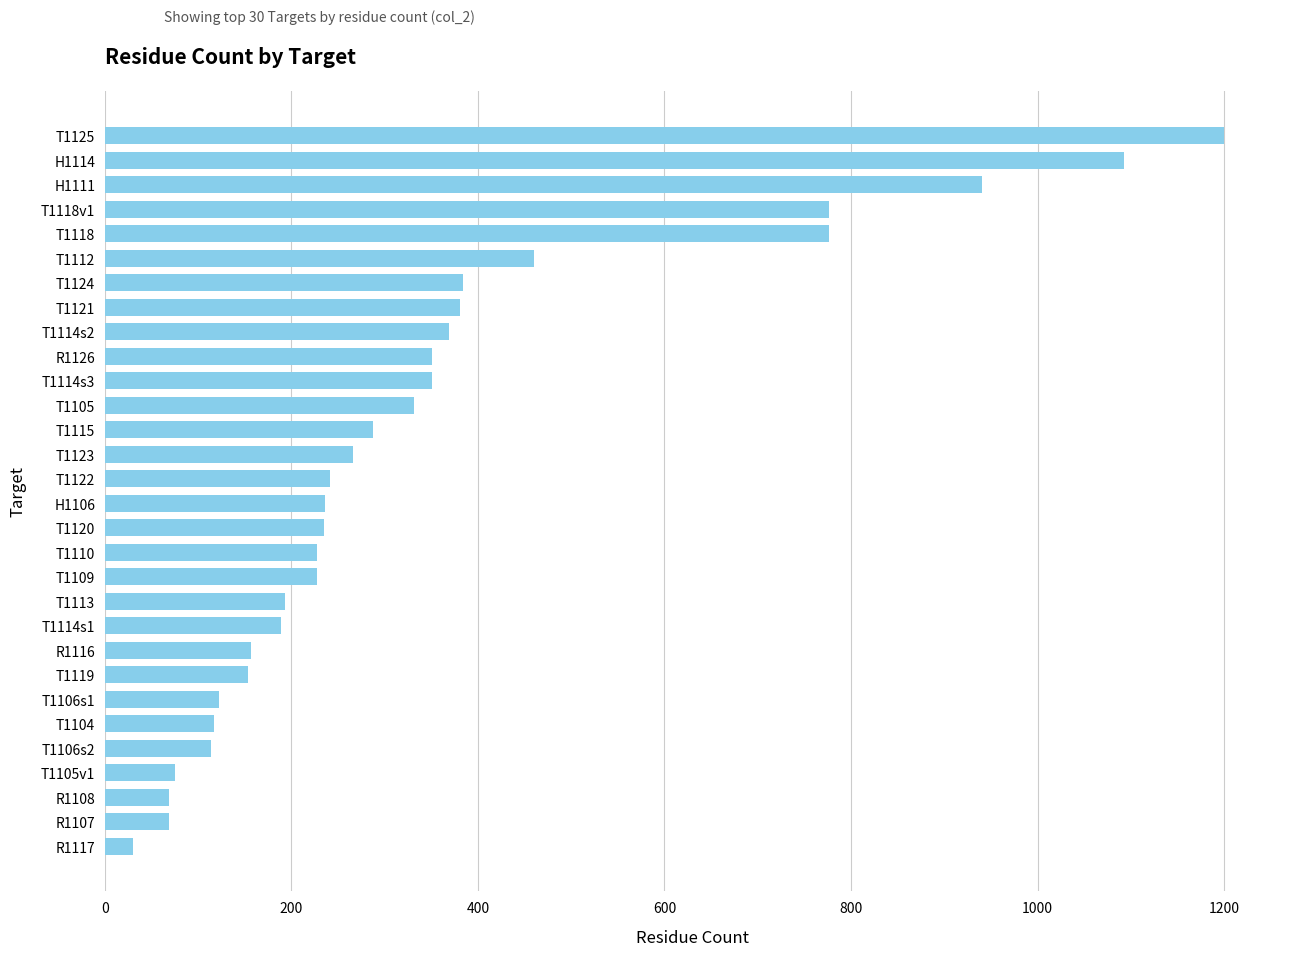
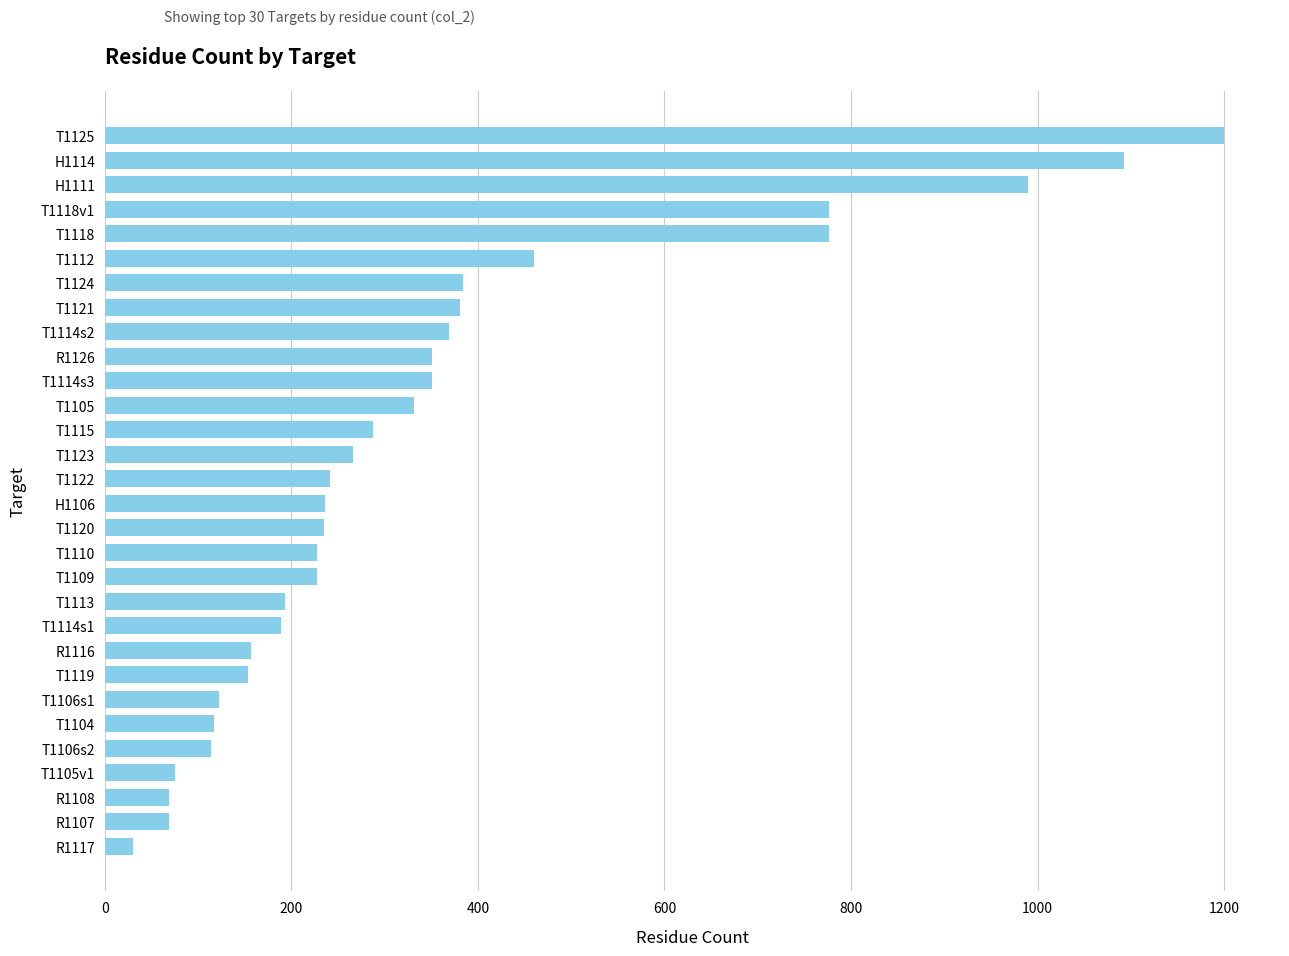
  {
    "T1125": 1200,
    "H1114": 1090,
-   "H1111": 940,
+   "H1111": 990,
    "T1118v1": 780,
    "T1118": 780,
    "T1112": 460,
    "T1124": 380,
    "T1121": 380,
    "T1114s2": 370,
    "R1126": 350,
    "T1114s3": 350,
    "T1105": 330,
    "T1115": 290,
    "T1123": 270,
    "T1122": 240,
    "H1106": 240,
    "T1120": 240,
    "T1110": 230,
    "T1109": 230,
    "T1113": 190,
    "T1114s1": 190,
    "R1116": 160,
    "T1119": 150,
    "T1106s1": 120,
    "T1104": 120,
    "T1106s2": 110,
    "T1105v1": 80,
    "R1108": 70,
    "R1107": 70,
    "R1117": 30
  }
